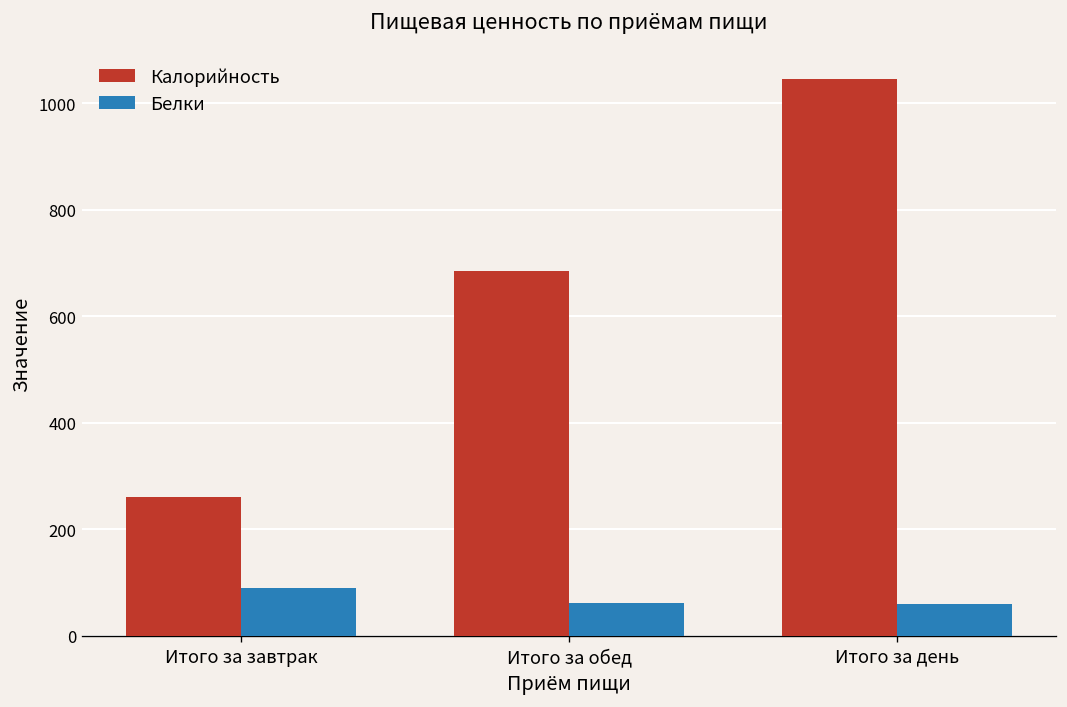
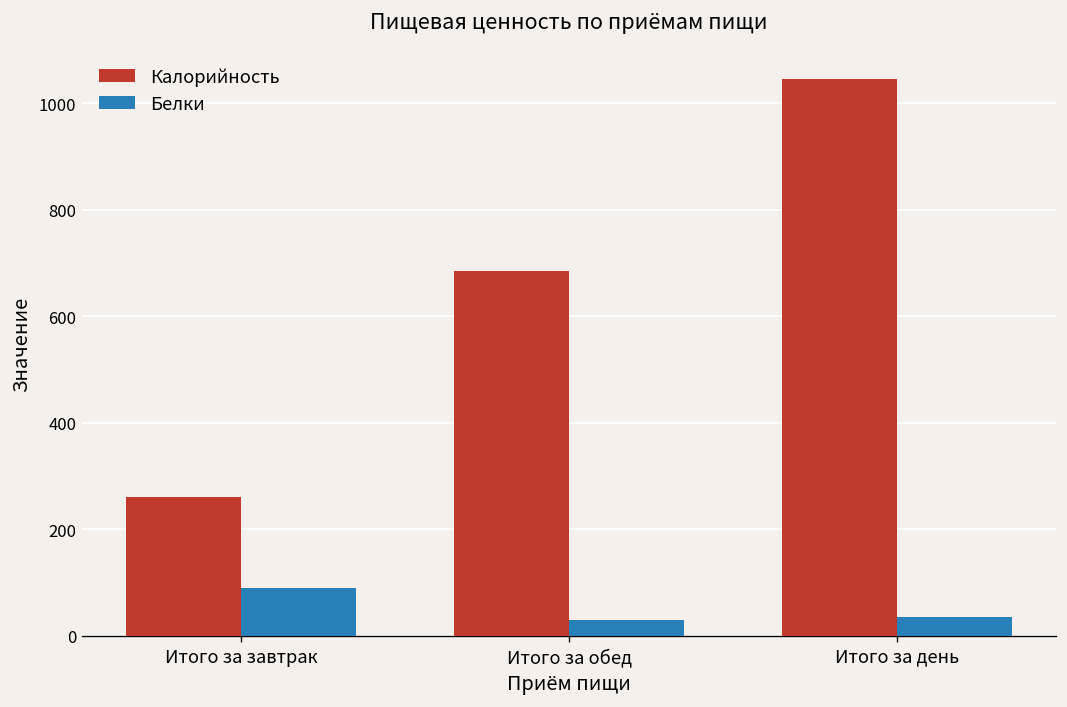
  {
    "Калорийность": {
      "Итого за завтрак": 260,
      "Итого за обед": 690,
      "Итого за день": 1050
    },
    "Белки": {
      "Итого за завтрак": 90,
-     "Итого за обед": 60,
-     "Итого за день": 60
+     "Итого за обед": 30,
+     "Итого за день": 40
    }
  }
